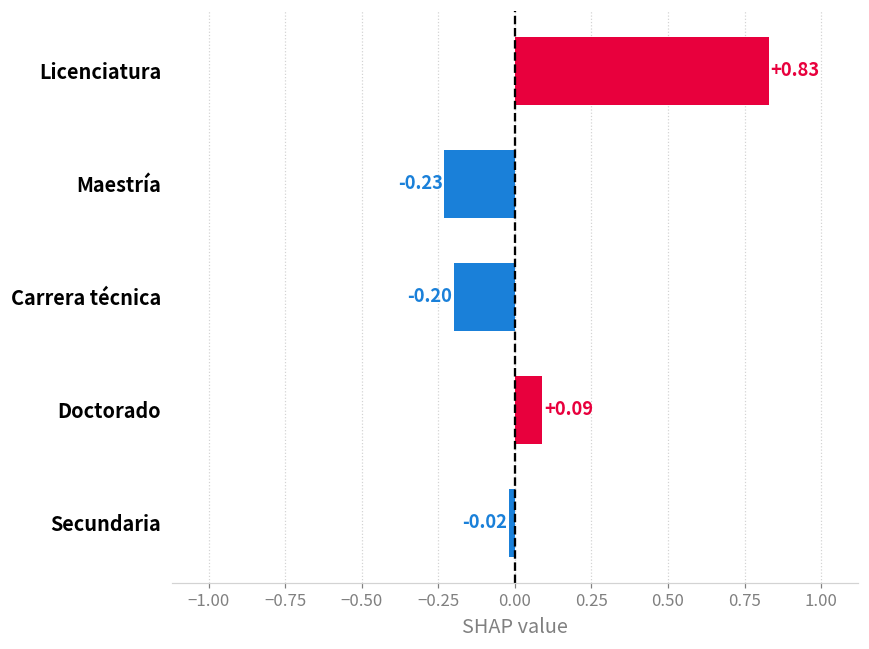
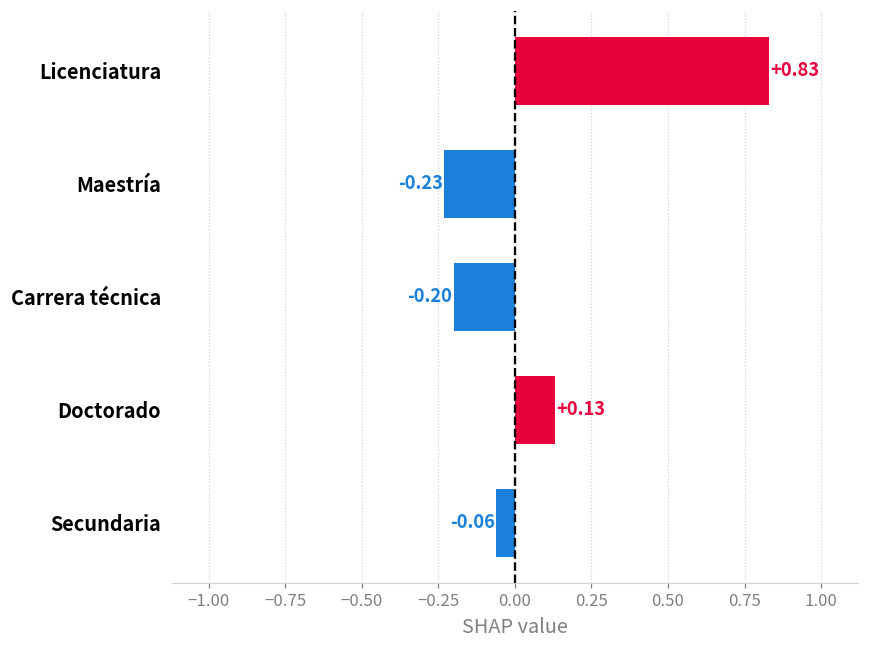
  {
    "Licenciatura": "+0.83",
    "Maestría": "-0.23",
    "Carrera técnica": "-0.20",
-   "Doctorado": "+0.09",
-   "Secundaria": "-0.02"
+   "Doctorado": "+0.13",
+   "Secundaria": "-0.06"
  }
